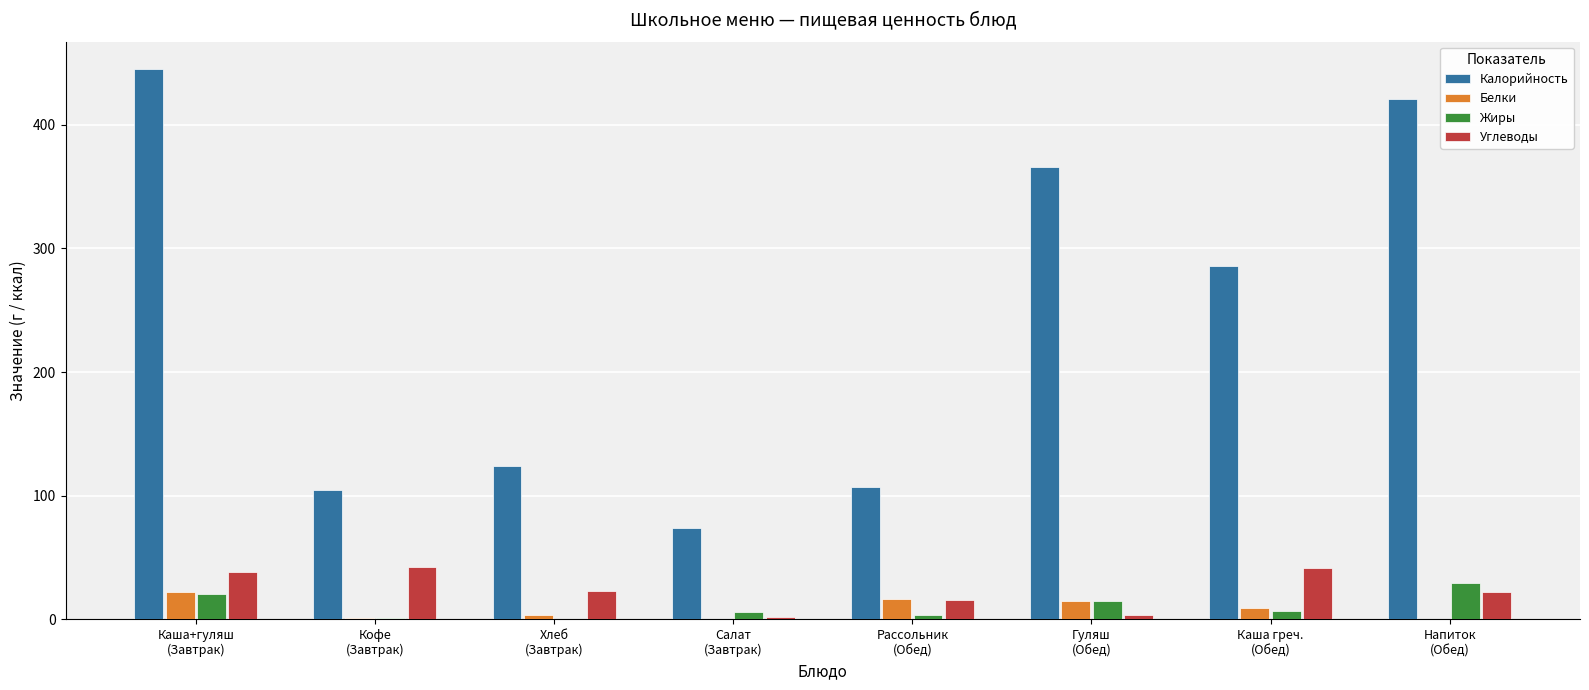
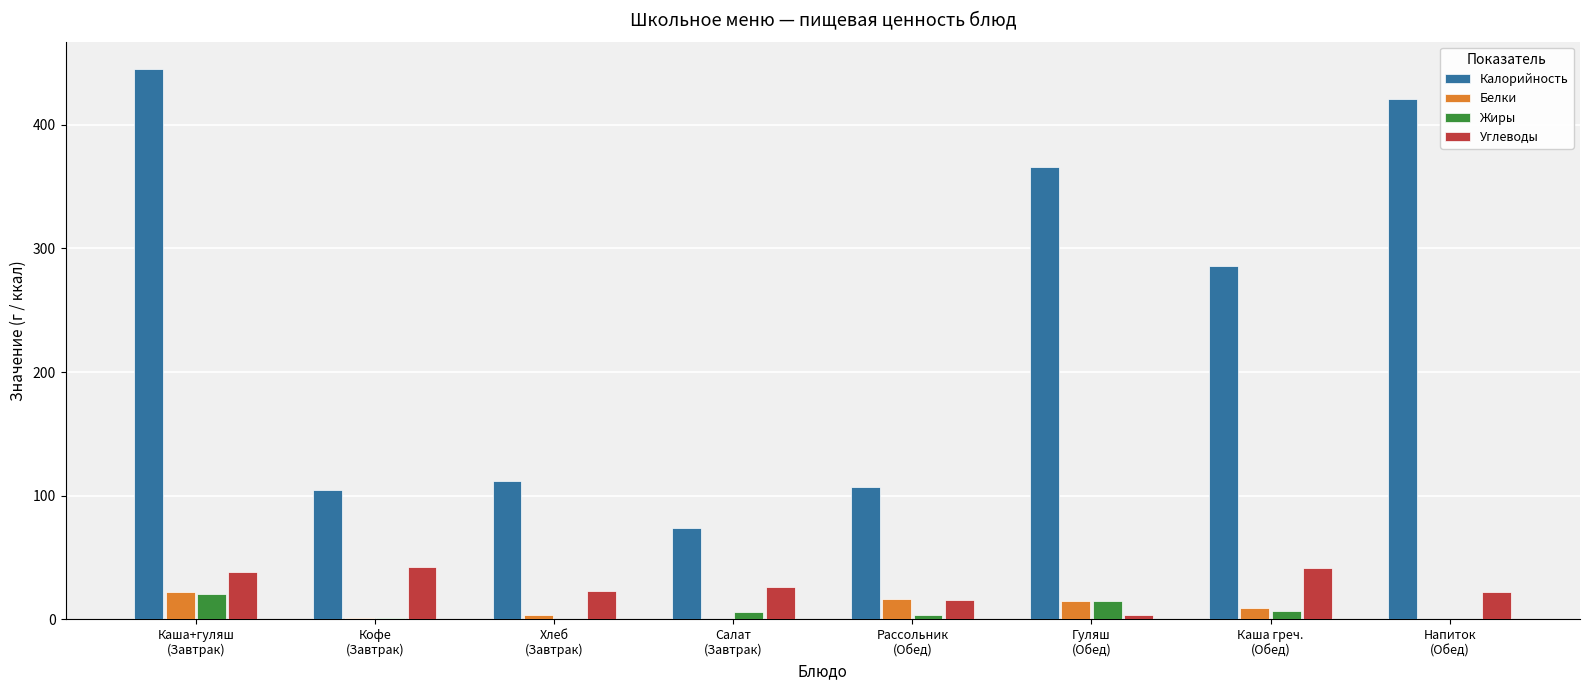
  {
    "Калорийность": {
      "Каша+гуляш (Завтрак)": 445,
      "Кофе (Завтрак)": 104,
-     "Хлеб (Завтрак)": 124,
+     "Хлеб (Завтрак)": 112,
      "Салат (Завтрак)": 74,
      "Рассольник (Обед)": 107,
      "Гуляш (Обед)": 366,
      "Каша греч. (Обед)": 286,
      "Напиток (Обед)": 421
    },
    "Белки": {
      "Каша+гуляш (Завтрак)": 22,
      "Хлеб (Завтрак)": 3,
      "Рассольник (Обед)": 17,
      "Гуляш (Обед)": 15,
      "Каша греч. (Обед)": 9
    },
    "Жиры": {
      "Каша+гуляш (Завтрак)": 21,
      "Салат (Завтрак)": 6,
      "Рассольник (Обед)": 4,
      "Гуляш (Обед)": 15,
      "Каша греч. (Обед)": 7,
-     "Напиток (Обед)": 29
+     "Напиток (Обед)": 0
    },
    "Углеводы": {
      "Каша+гуляш (Завтрак)": 38,
      "Кофе (Завтрак)": 42,
      "Хлеб (Завтрак)": 23,
-     "Салат (Завтрак)": 2,
+     "Салат (Завтрак)": 27,
      "Рассольник (Обед)": 16,
      "Гуляш (Обед)": 4,
      "Каша греч. (Обед)": 41,
      "Напиток (Обед)": 22
    }
  }
